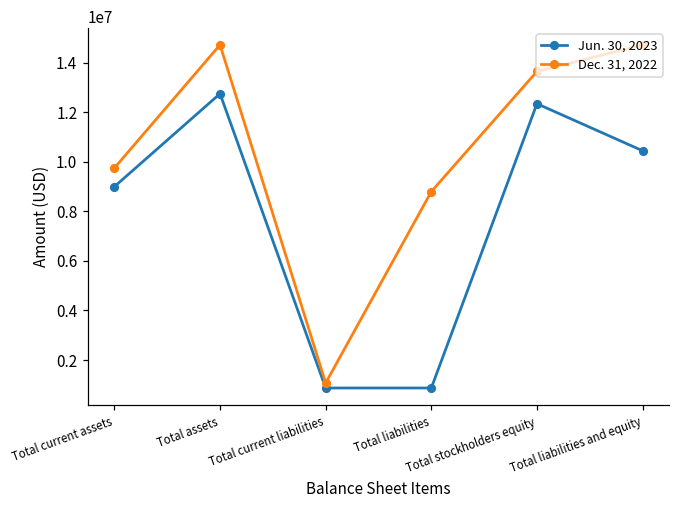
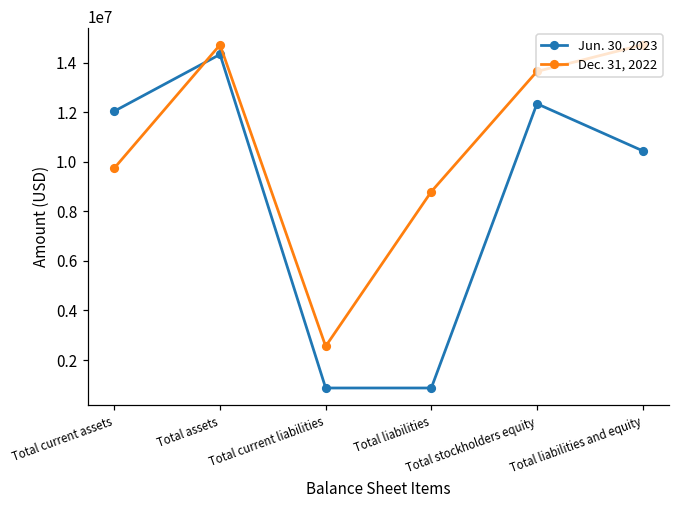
  {
    "Jun. 30, 2023": {
-     "Total current assets": 9000000,
-     "Total assets": 12700000,
+     "Total current assets": 12000000,
+     "Total assets": 14300000,
      "Total current liabilities": 900000,
      "Total liabilities": 900000,
      "Total stockholders equity": 12300000,
      "Total liabilities and equity": 10400000
    },
    "Dec. 31, 2022": {
      "Total current assets": 9700000,
      "Total assets": 14700000,
-     "Total current liabilities": 1100000,
+     "Total current liabilities": 2600000,
      "Total liabilities": 8800000
    }
  }
